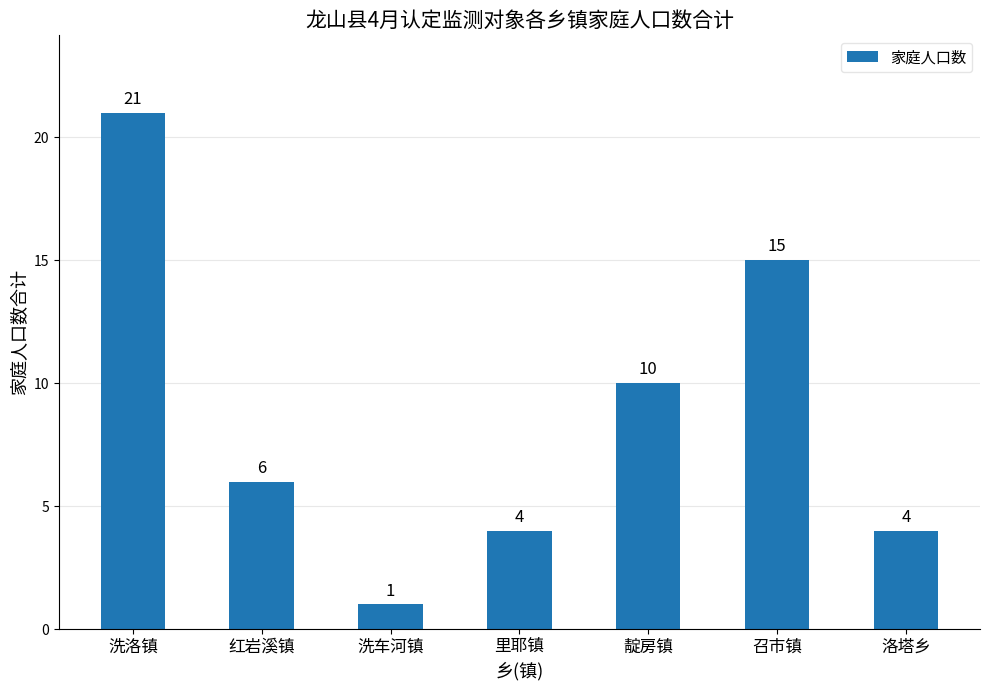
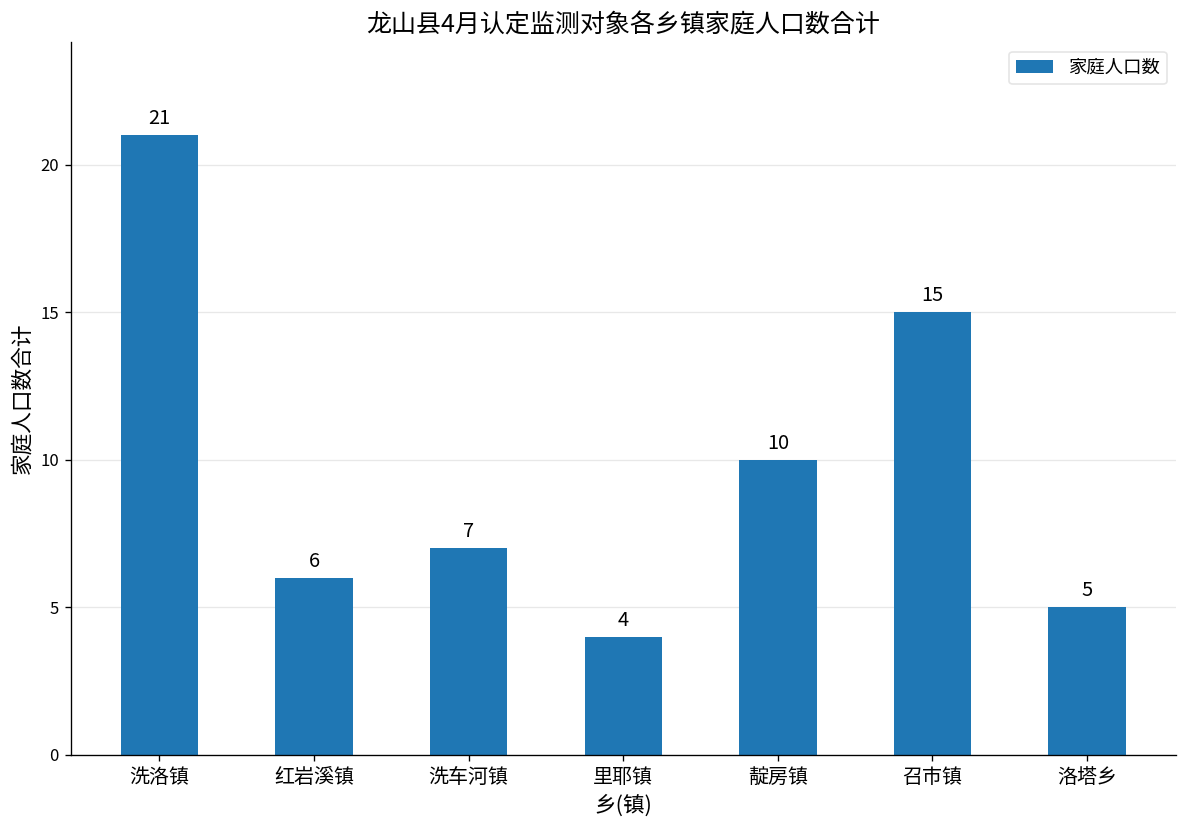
  {
    "洗洛镇": 21,
    "红岩溪镇": 6,
-   "洗车河镇": 1,
+   "洗车河镇": 7,
    "里耶镇": 4,
    "靛房镇": 10,
    "召市镇": 15,
-   "洛塔乡": 4
+   "洛塔乡": 5
  }
